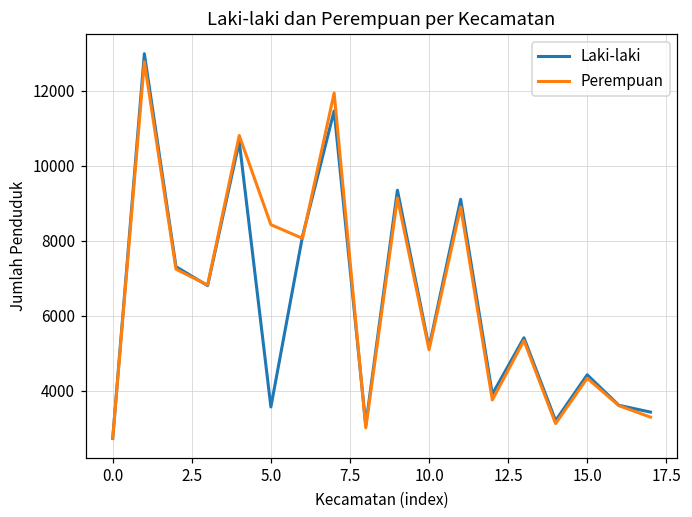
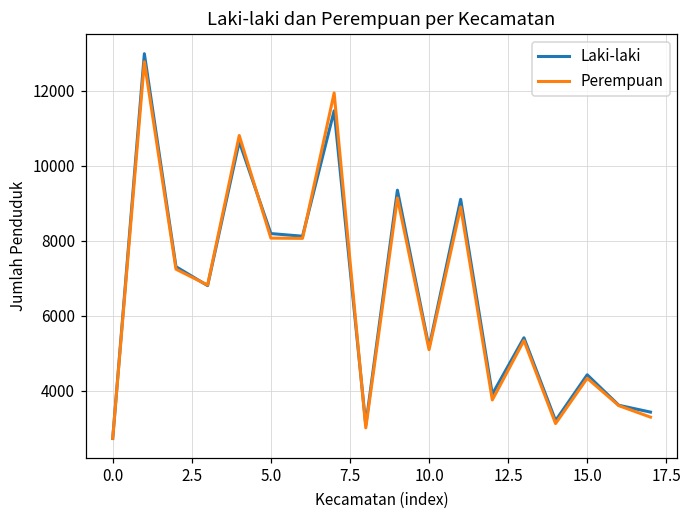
  {
    "Laki-laki": {
-     "5.0": 3600,
+     "5.0": 8200,
      "15.0": 4400
    },
    "Perempuan": {
-     "5.0": 8400,
+     "5.0": 8100,
      "15.0": 4300
    }
  }
